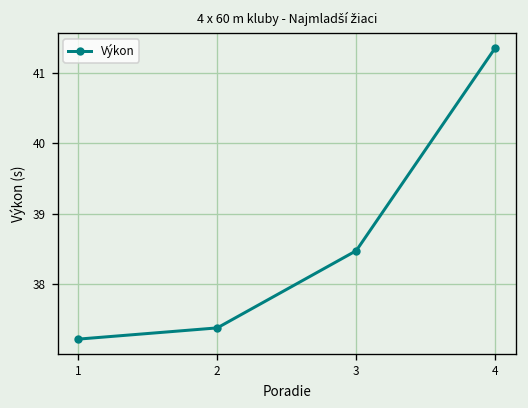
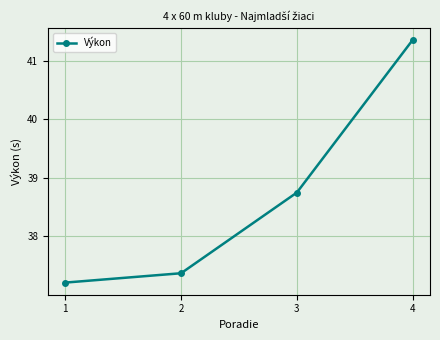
  {
    "1": 37.2,
    "2": 37.4,
-   "3": 38.5,
+   "3": 38.8,
    "4": 41.4
  }
